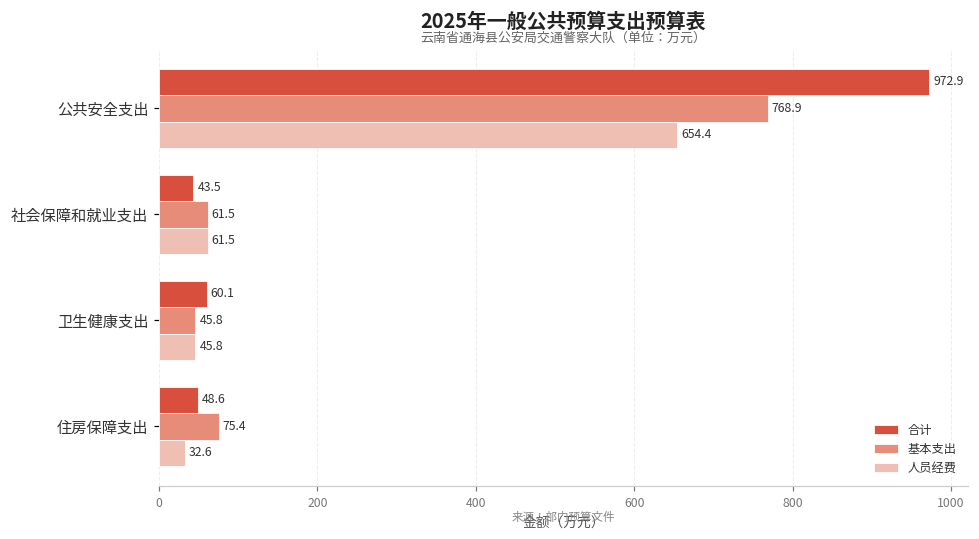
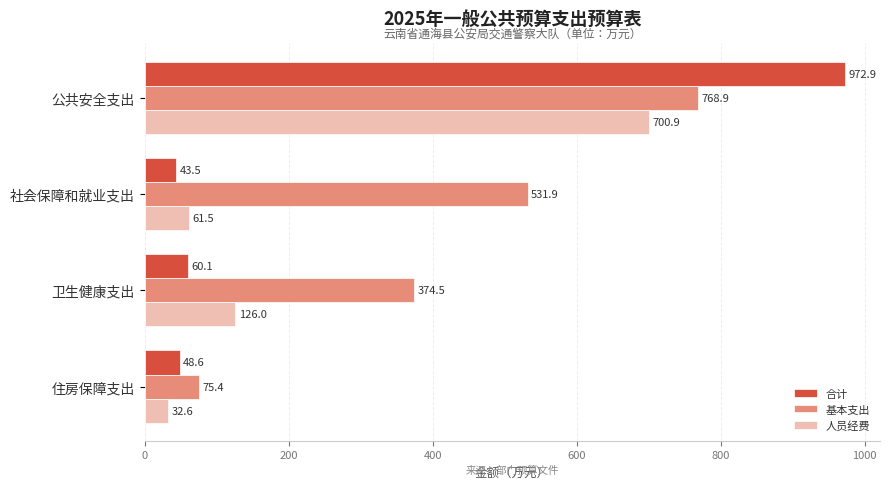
  {
    "合计": {
      "公共安全支出": 972.9,
      "社会保障和就业支出": 43.5,
      "卫生健康支出": 60.1,
      "住房保障支出": 48.6
    },
    "基本支出": {
      "公共安全支出": 768.9,
-     "社会保障和就业支出": 61.5,
-     "卫生健康支出": 45.8,
+     "社会保障和就业支出": 531.9,
+     "卫生健康支出": 374.5,
      "住房保障支出": 75.4
    },
    "人员经费": {
-     "公共安全支出": 654.4,
+     "公共安全支出": 700.9,
      "社会保障和就业支出": 61.5,
-     "卫生健康支出": 45.8,
+     "卫生健康支出": 126.0,
      "住房保障支出": 32.6
    }
  }
